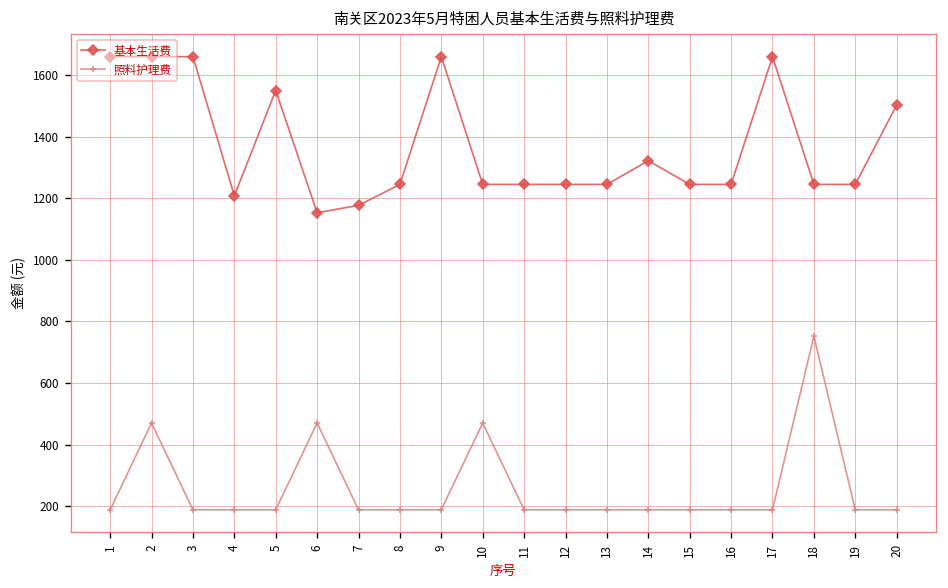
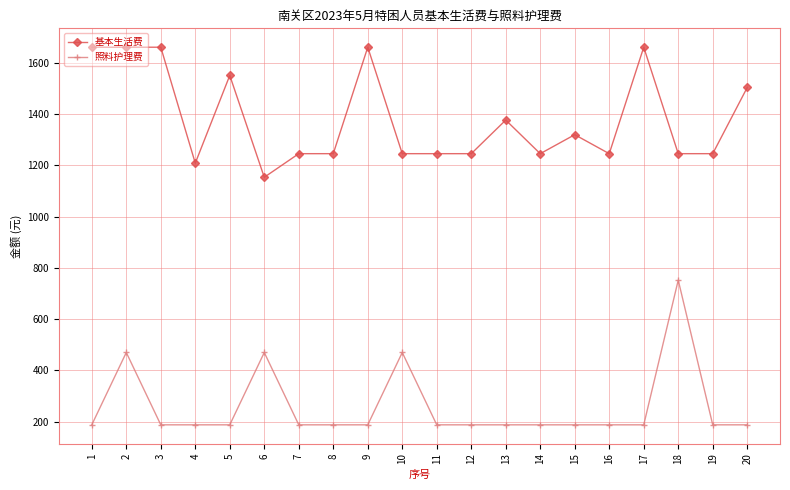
  {
    "基本生活费": {
      "3": 1660,
      "4": 1210,
      "5": 1550,
      "6": 1150,
-     "7": 1180,
+     "7": 1250,
      "8": 1250,
      "9": 1660,
      "10": 1250,
      "11": 1250,
      "12": 1250,
-     "13": 1250,
-     "14": 1320,
-     "15": 1250,
+     "13": 1380,
+     "14": 1250,
+     "15": 1320,
      "16": 1250,
      "17": 1660,
      "18": 1250,
      "19": 1250,
      "20": 1500
    },
    "照料护理费": {
      "1": 190,
      "2": 470,
      "3": 190,
      "4": 190,
      "5": 190,
      "6": 470,
      "7": 190,
      "8": 190,
      "9": 190,
      "10": 470,
      "11": 190,
      "12": 190,
      "13": 190,
      "14": 190,
      "15": 190,
      "16": 190,
      "17": 190,
      "18": 750,
      "19": 190,
      "20": 190
    }
  }
